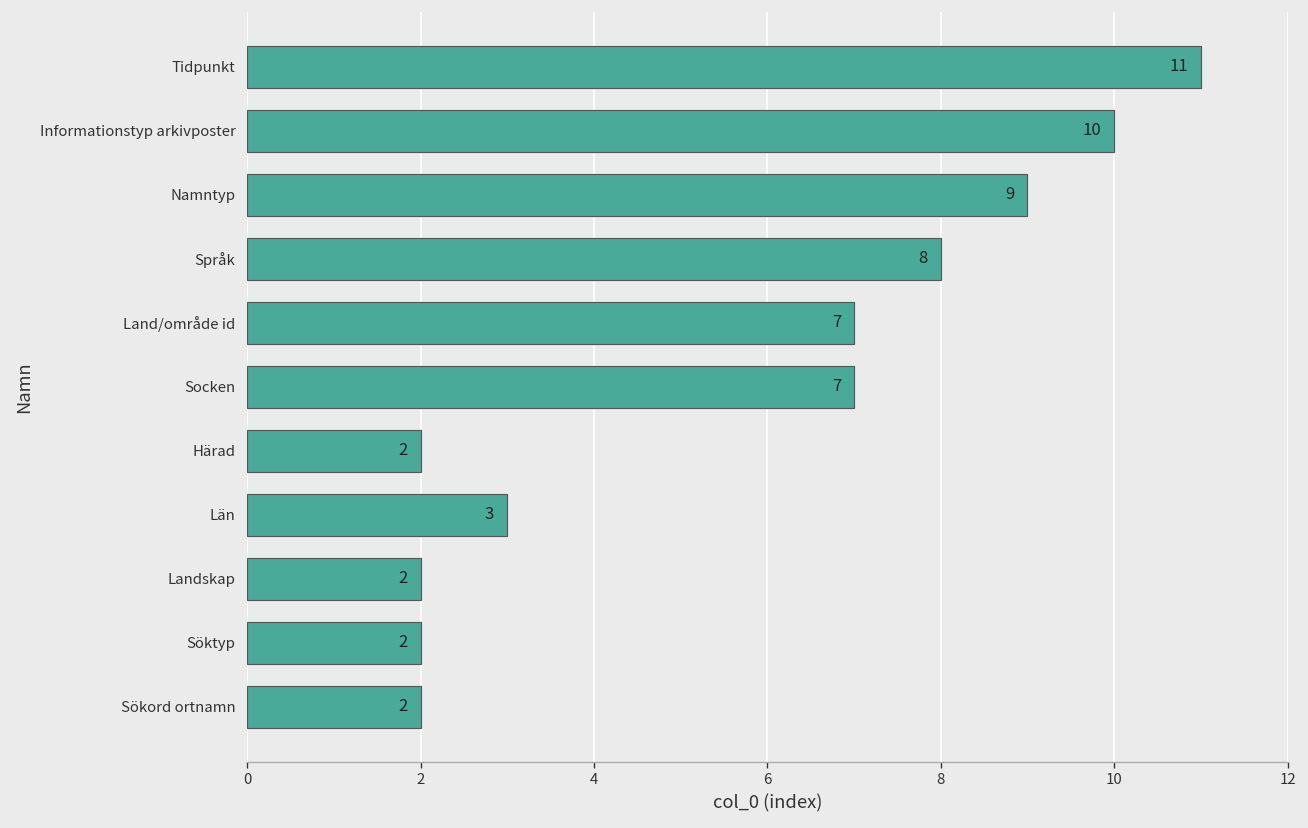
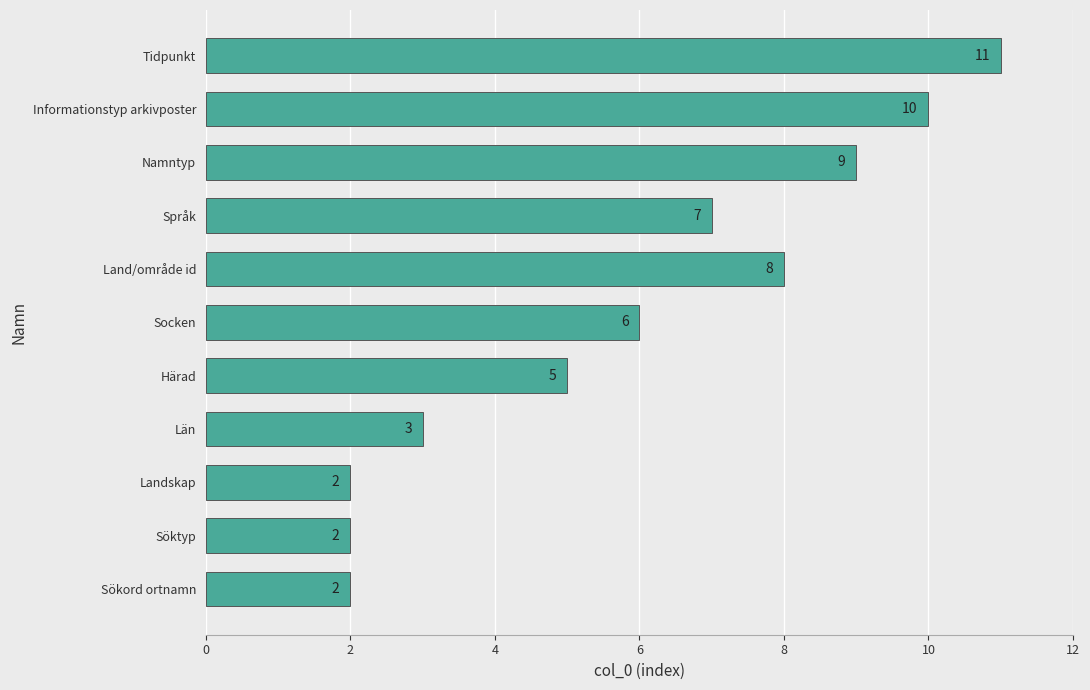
  {
    "Tidpunkt": 11,
    "Informationstyp arkivposter": 10,
    "Namntyp": 9,
-   "Språk": 8,
-   "Land/område id": 7,
-   "Socken": 7,
-   "Härad": 2,
+   "Språk": 7,
+   "Land/område id": 8,
+   "Socken": 6,
+   "Härad": 5,
    "Län": 3,
    "Landskap": 2,
    "Söktyp": 2,
    "Sökord ortnamn": 2
  }
